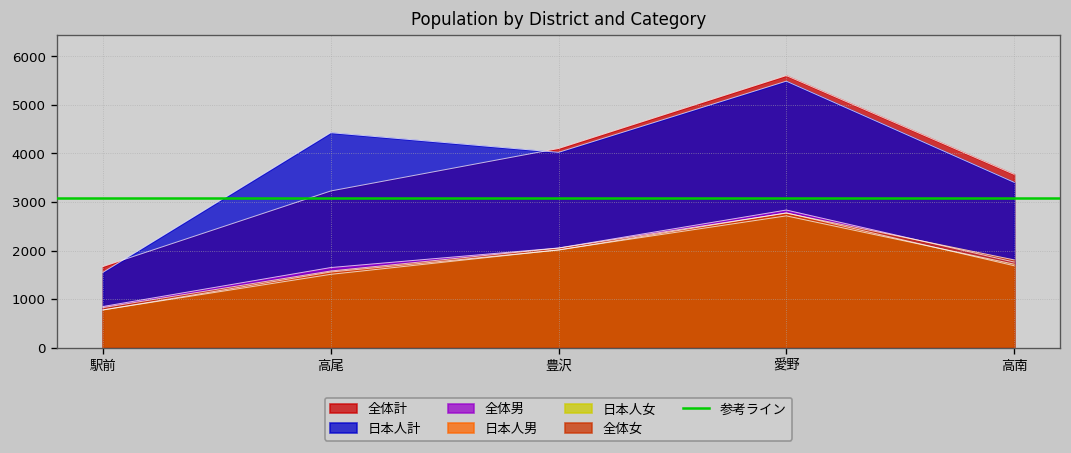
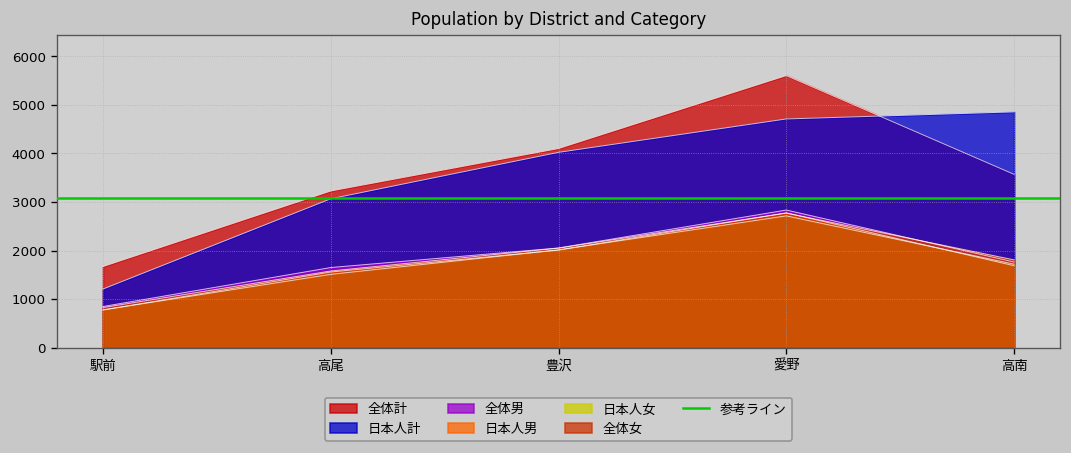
  {
    "日本人計": {
-     "駅前": 1600,
-     "高尾": 4400,
+     "駅前": 1200,
+     "高尾": 3100,
      "豊沢": 4000,
-     "愛野": 5500,
-     "高南": 3400
+     "愛野": 4700,
+     "高南": 4900
    },
    "全体男": {
      "高尾": 1600
    }
  }
